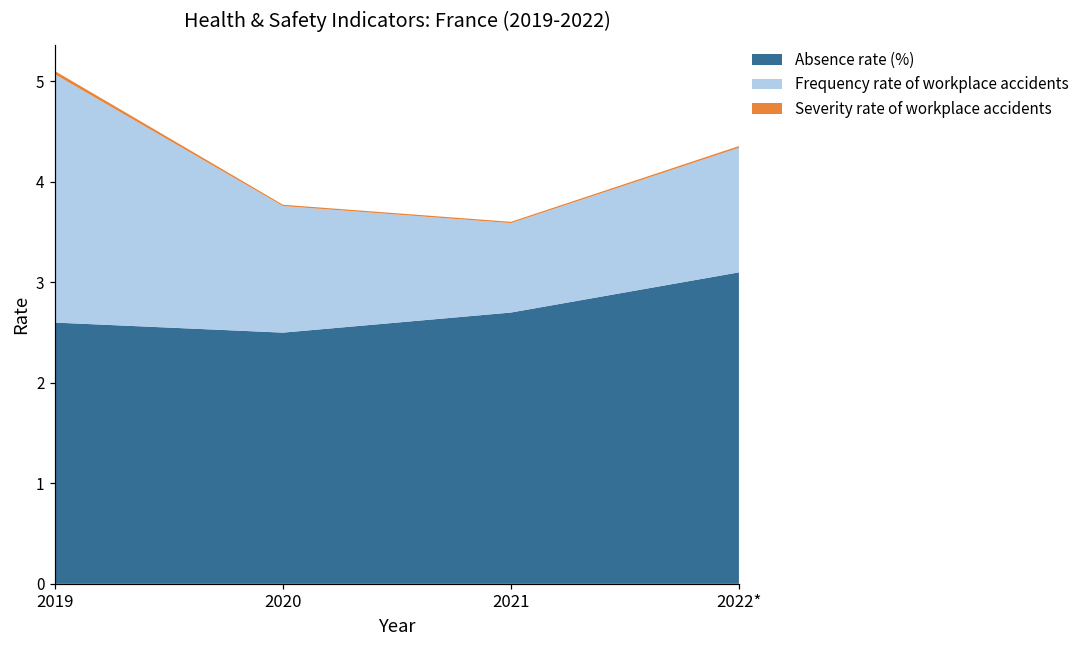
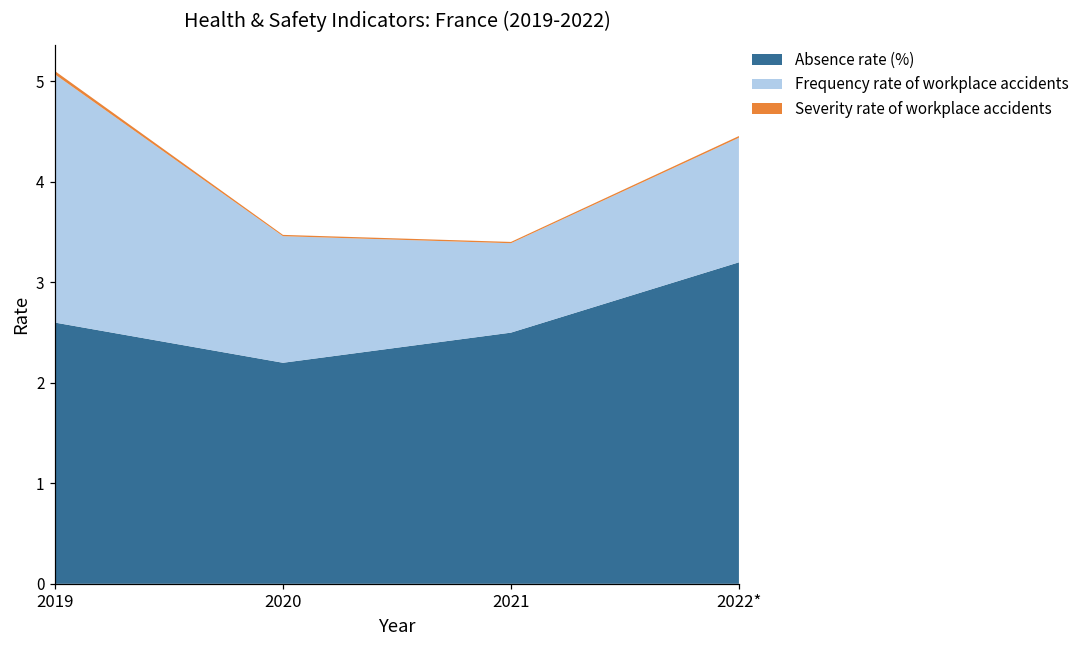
  {
    "Absence rate (%)": {
      "2019": 2.6,
-     "2020": 2.5,
-     "2021": 2.7,
-     "2022*": 3.1
+     "2020": 2.2,
+     "2021": 2.5,
+     "2022*": 3.2
    },
    "Frequency rate of workplace accidents": {
      "2019": 2.5
    },
    "Severity rate of workplace accidents": {
      "2019": 0.0
    }
  }
